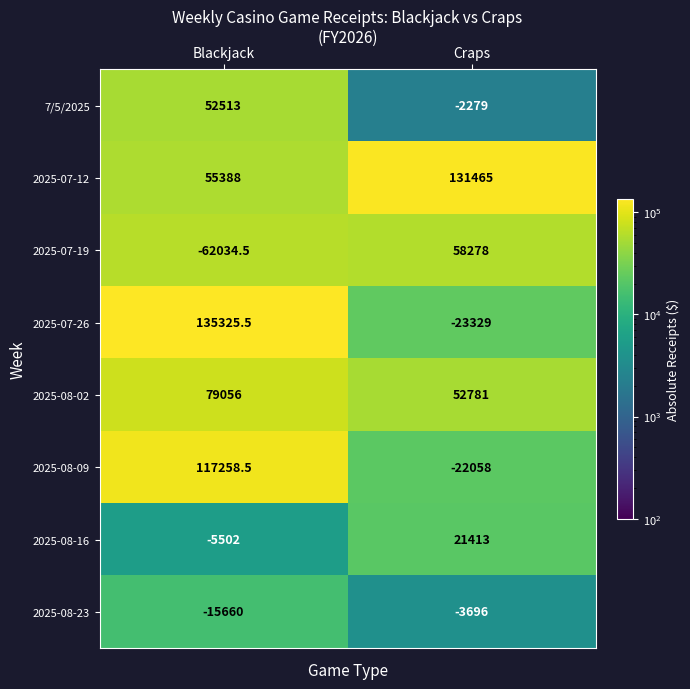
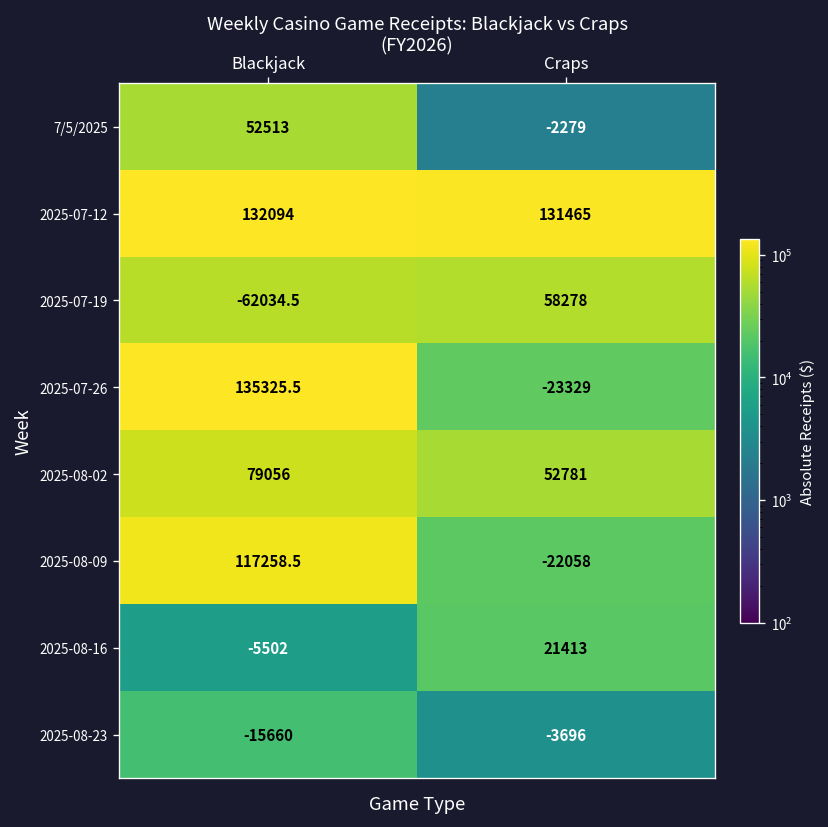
  {
    "7/5/2025": {
      "Blackjack": 52513,
      "Craps": -2279
    },
    "2025-07-12": {
-     "Blackjack": 55388,
+     "Blackjack": 132094,
      "Craps": 131465
    },
    "2025-07-19": {
      "Blackjack": -62034.5,
      "Craps": 58278
    },
    "2025-07-26": {
      "Blackjack": 135325.5,
      "Craps": -23329
    },
    "2025-08-02": {
      "Blackjack": 79056,
      "Craps": 52781
    },
    "2025-08-09": {
      "Blackjack": 117258.5,
      "Craps": -22058
    },
    "2025-08-16": {
      "Blackjack": -5502,
      "Craps": 21413
    },
    "2025-08-23": {
      "Blackjack": -15660,
      "Craps": -3696
    }
  }
